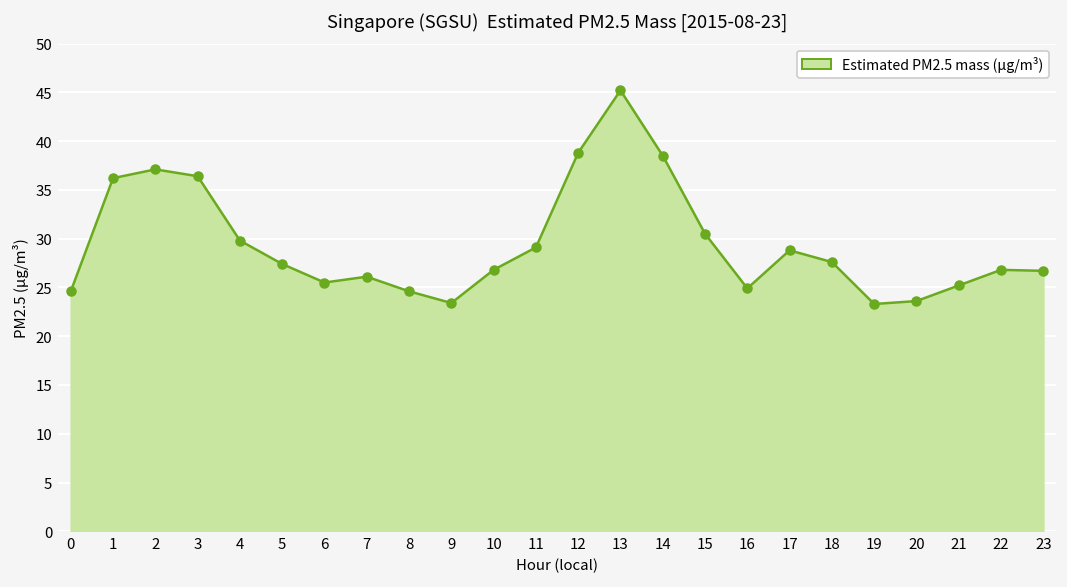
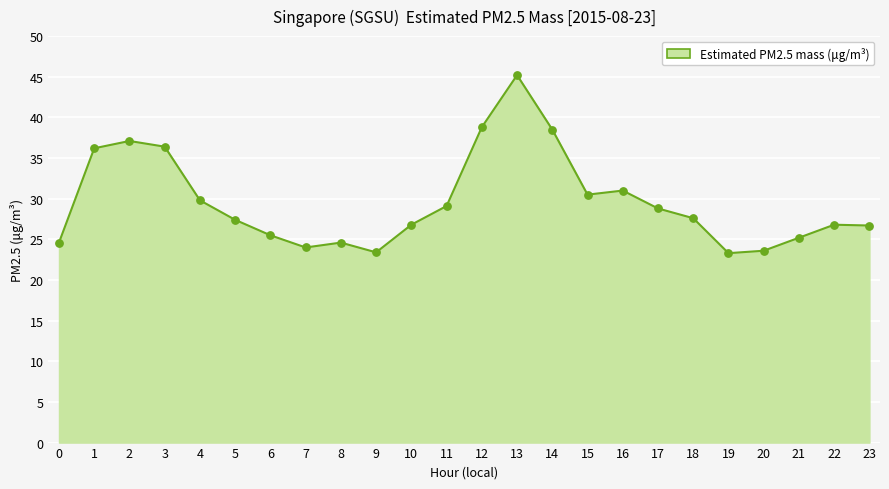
  {
    "0": 25,
    "1": 36,
    "2": 37,
    "3": 36,
    "4": 30,
    "5": 27,
    "6": 26,
-   "7": 26,
+   "7": 24,
    "8": 25,
    "9": 23,
    "10": 27,
    "11": 29,
    "12": 39,
    "13": 45,
    "14": 39,
    "15": 31,
-   "16": 25,
+   "16": 31,
    "17": 29,
    "18": 28,
    "19": 23,
    "20": 24,
    "21": 25,
    "22": 27,
    "23": 27
  }
